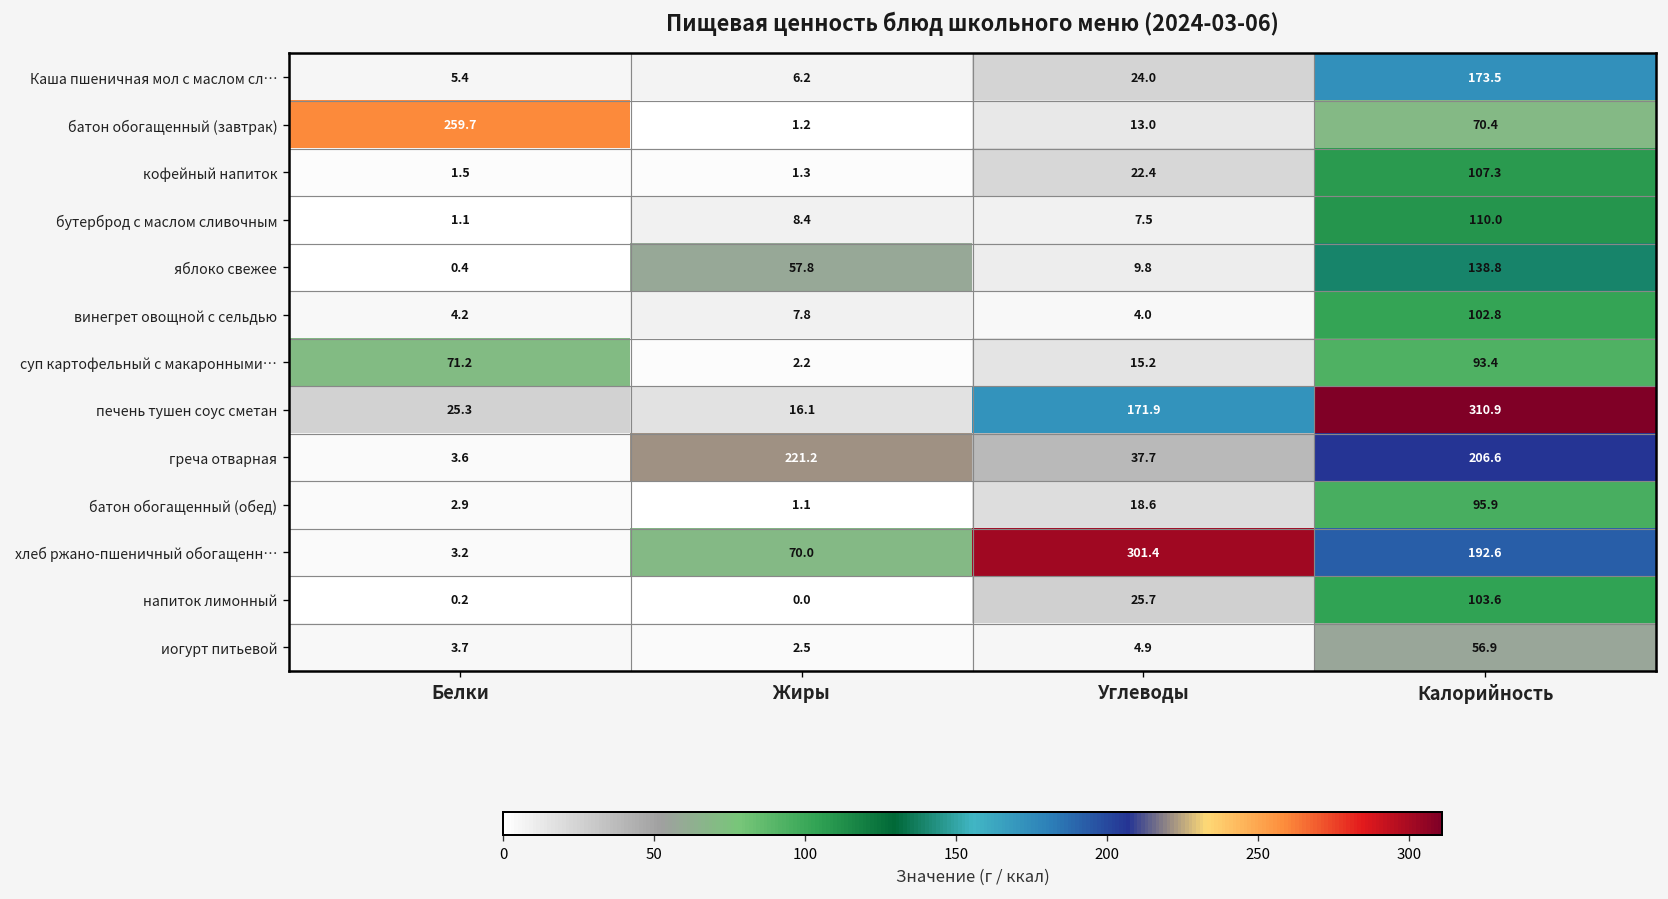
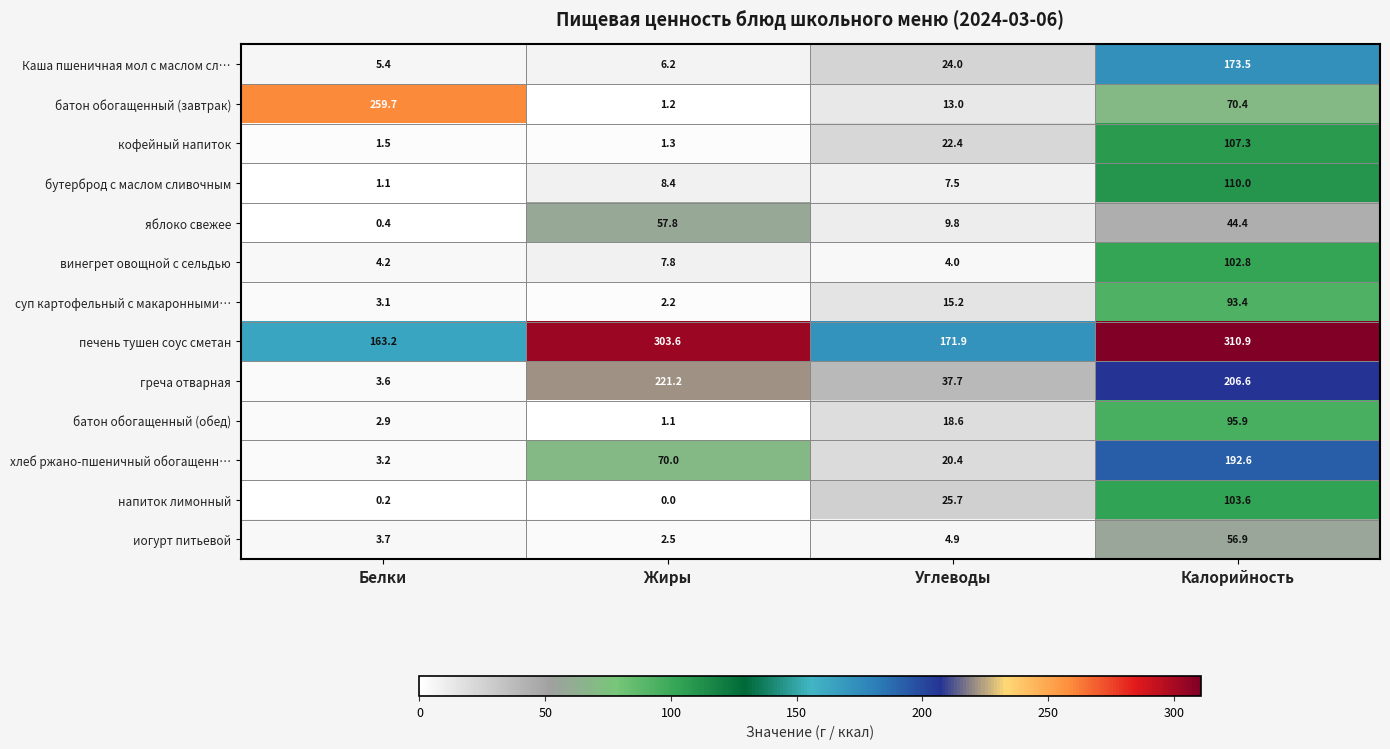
  {
    "Каша пшеничная мол с маслом сл…": {
      "Белки": 5.4,
      "Жиры": 6.2,
      "Углеводы": 24.0,
      "Калорийность": 173.5
    },
    "батон обогащенный (завтрак)": {
      "Белки": 259.7,
      "Жиры": 1.2,
      "Углеводы": 13.0,
      "Калорийность": 70.4
    },
    "кофейный напиток": {
      "Белки": 1.5,
      "Жиры": 1.3,
      "Углеводы": 22.4,
      "Калорийность": 107.3
    },
    "бутерброд с маслом сливочным": {
      "Белки": 1.1,
      "Жиры": 8.4,
      "Углеводы": 7.5,
      "Калорийность": 110.0
    },
    "яблоко свежее": {
      "Белки": 0.4,
      "Жиры": 57.8,
      "Углеводы": 9.8,
-     "Калорийность": 138.8
+     "Калорийность": 44.4
    },
    "винегрет овощной с сельдью": {
      "Белки": 4.2,
      "Жиры": 7.8,
      "Углеводы": 4.0,
      "Калорийность": 102.8
    },
    "суп картофельный с макаронными…": {
-     "Белки": 71.2,
+     "Белки": 3.1,
      "Жиры": 2.2,
      "Углеводы": 15.2,
      "Калорийность": 93.4
    },
    "печень тушен соус сметан": {
-     "Белки": 25.3,
-     "Жиры": 16.1,
+     "Белки": 163.2,
+     "Жиры": 303.6,
      "Углеводы": 171.9,
      "Калорийность": 310.9
    },
    "греча отварная": {
      "Белки": 3.6,
      "Жиры": 221.2,
      "Углеводы": 37.7,
      "Калорийность": 206.6
    },
    "батон обогащенный (обед)": {
      "Белки": 2.9,
      "Жиры": 1.1,
      "Углеводы": 18.6,
      "Калорийность": 95.9
    },
    "хлеб ржано-пшеничный обогащенн…": {
      "Белки": 3.2,
      "Жиры": 70.0,
-     "Углеводы": 301.4,
+     "Углеводы": 20.4,
      "Калорийность": 192.6
    },
    "напиток лимонный": {
      "Белки": 0.2,
      "Жиры": 0.0,
      "Углеводы": 25.7,
      "Калорийность": 103.6
    },
    "иогурт питьевой": {
      "Белки": 3.7,
      "Жиры": 2.5,
      "Углеводы": 4.9,
      "Калорийность": 56.9
    }
  }
